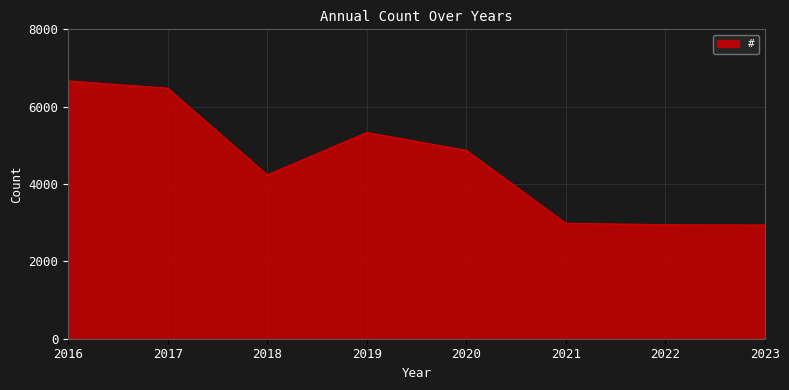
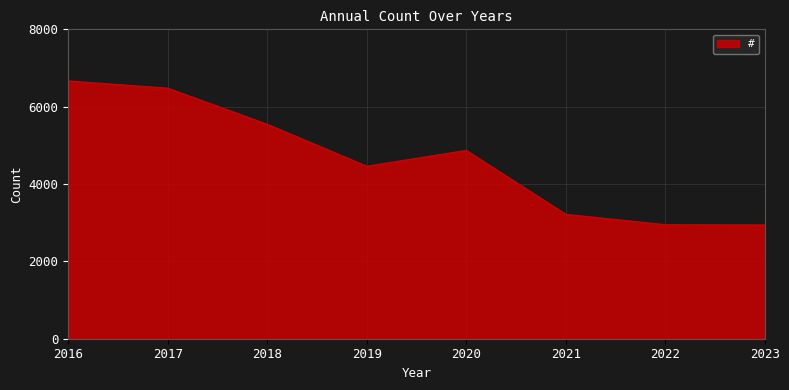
  {
    "2016": 6700,
    "2017": 6500,
-   "2018": 4200,
-   "2019": 5300,
+   "2018": 5500,
+   "2019": 4500,
    "2020": 4900,
-   "2021": 3000,
+   "2021": 3200,
    "2022": 2900,
    "2023": 2900
  }
